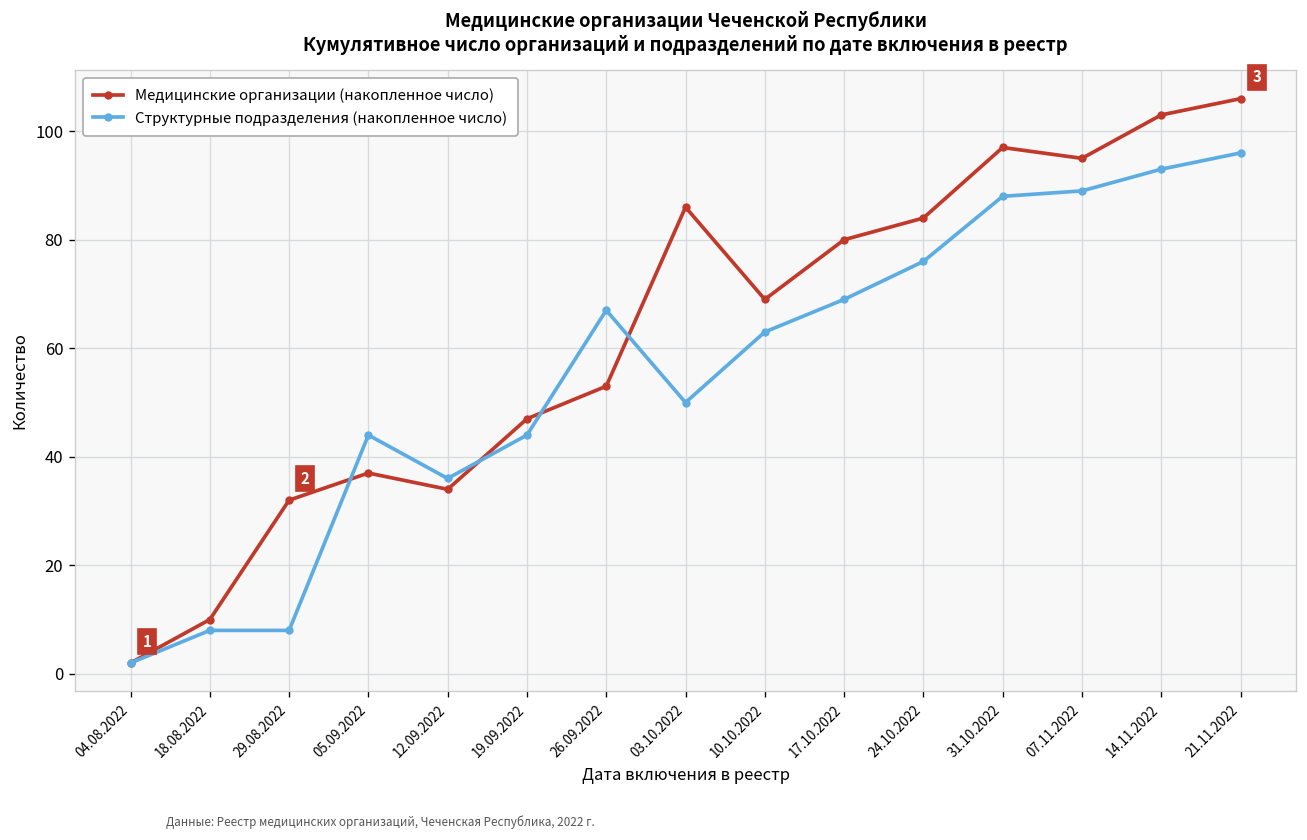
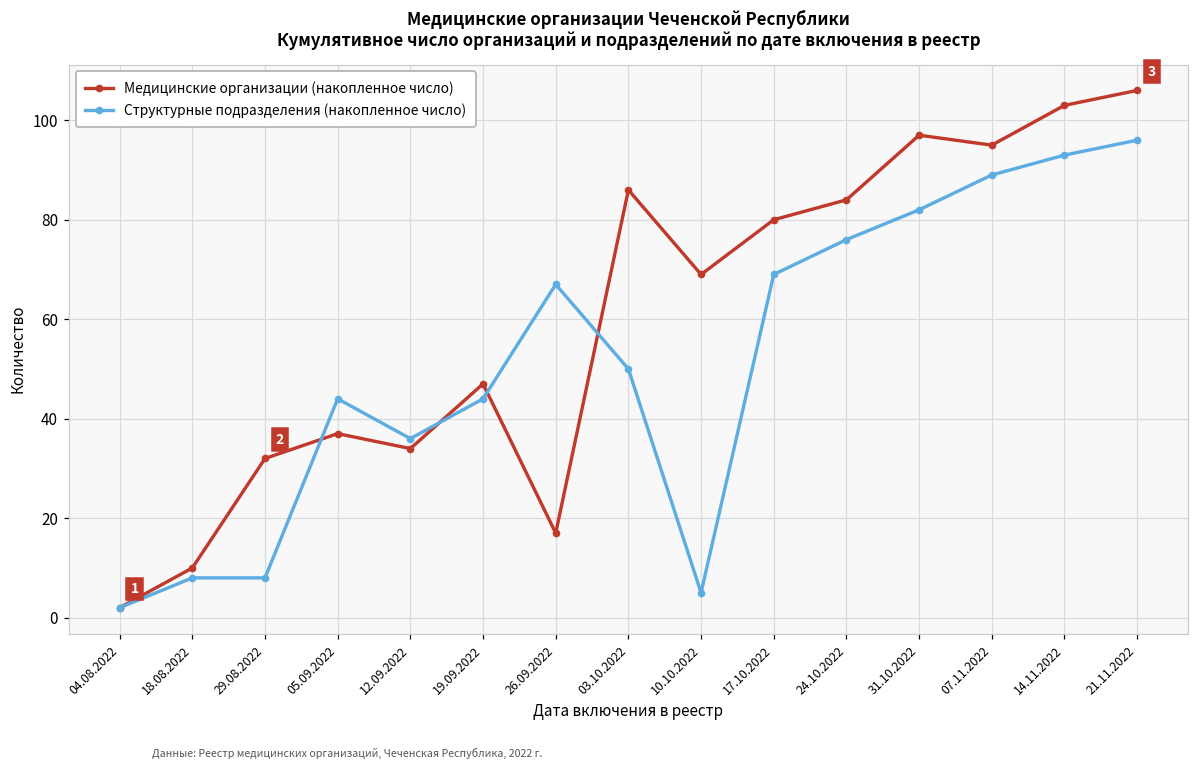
  {
    "Медицинские организации (накопленное число)": {
      "18.08.2022": 10,
      "05.09.2022": 37,
      "12.09.2022": 34,
      "19.09.2022": 47,
-     "26.09.2022": 53,
+     "26.09.2022": 17,
      "03.10.2022": 86,
      "10.10.2022": 69,
      "17.10.2022": 80,
      "24.10.2022": 84,
      "31.10.2022": 97,
      "07.11.2022": 95,
      "14.11.2022": 103
    },
    "Структурные подразделения (накопленное число)": {
      "18.08.2022": 8,
      "29.08.2022": 8,
      "05.09.2022": 44,
      "12.09.2022": 36,
      "19.09.2022": 44,
      "26.09.2022": 67,
      "03.10.2022": 50,
-     "10.10.2022": 63,
+     "10.10.2022": 5,
      "17.10.2022": 69,
      "24.10.2022": 76,
-     "31.10.2022": 88,
+     "31.10.2022": 82,
      "07.11.2022": 89,
      "14.11.2022": 93,
      "21.11.2022": 96
    }
  }
